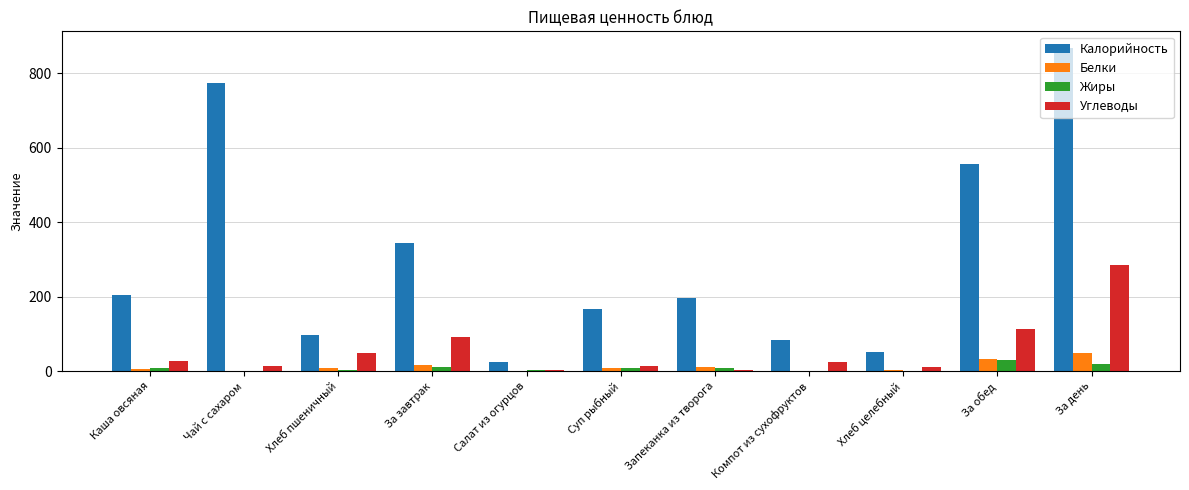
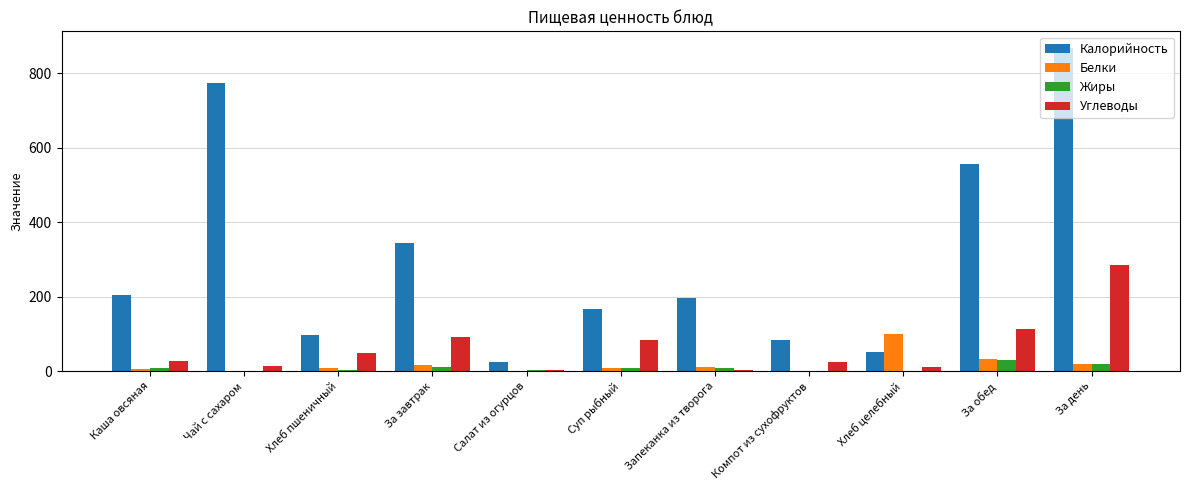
  {
    "Калорийность": {
      "Каша овсяная": 200,
      "Чай с сахаром": 770,
      "Хлеб пшеничный": 100,
      "За завтрак": 350,
      "Салат из огурцов": 30,
      "Суп рыбный": 170,
      "Запеканка из творога": 200,
      "Компот из сухофруктов": 80,
      "Хлеб целебный": 50,
      "За обед": 560
    },
    "Белки": {
      "Чай с сахаром": 0,
      "Хлеб пшеничный": 10,
      "За завтрак": 20,
      "Суп рыбный": 10,
      "Запеканка из творога": 10,
-     "Хлеб целебный": 0,
+     "Хлеб целебный": 100,
      "За обед": 30,
-     "За день": 50
+     "За день": 20
    },
    "Жиры": {
      "Каша овсяная": 10,
      "Чай с сахаром": 0,
      "За завтрак": 10,
      "Суп рыбный": 10,
      "Запеканка из творога": 10,
      "Компот из сухофруктов": 0,
      "За обед": 30,
      "За день": 20
    },
    "Углеводы": {
      "Каша овсяная": 30,
      "Чай с сахаром": 10,
      "Хлеб пшеничный": 50,
      "За завтрак": 90,
-     "Суп рыбный": 10,
+     "Суп рыбный": 80,
      "Компот из сухофруктов": 20,
      "Хлеб целебный": 10,
      "За обед": 110,
      "За день": 280
    }
  }
